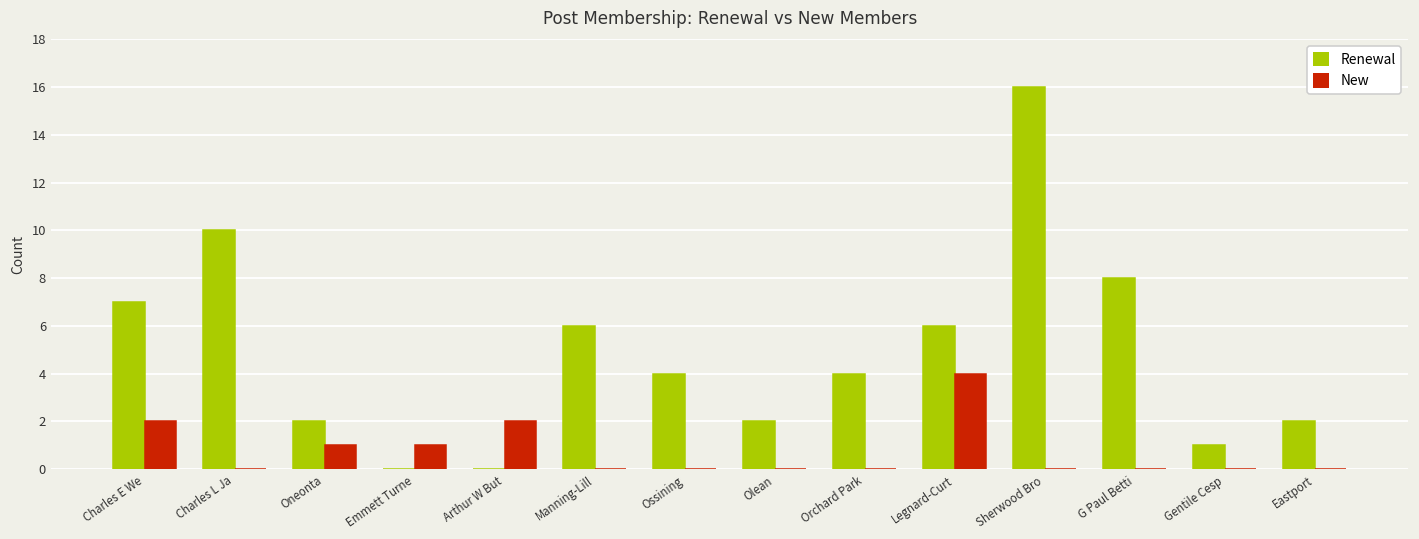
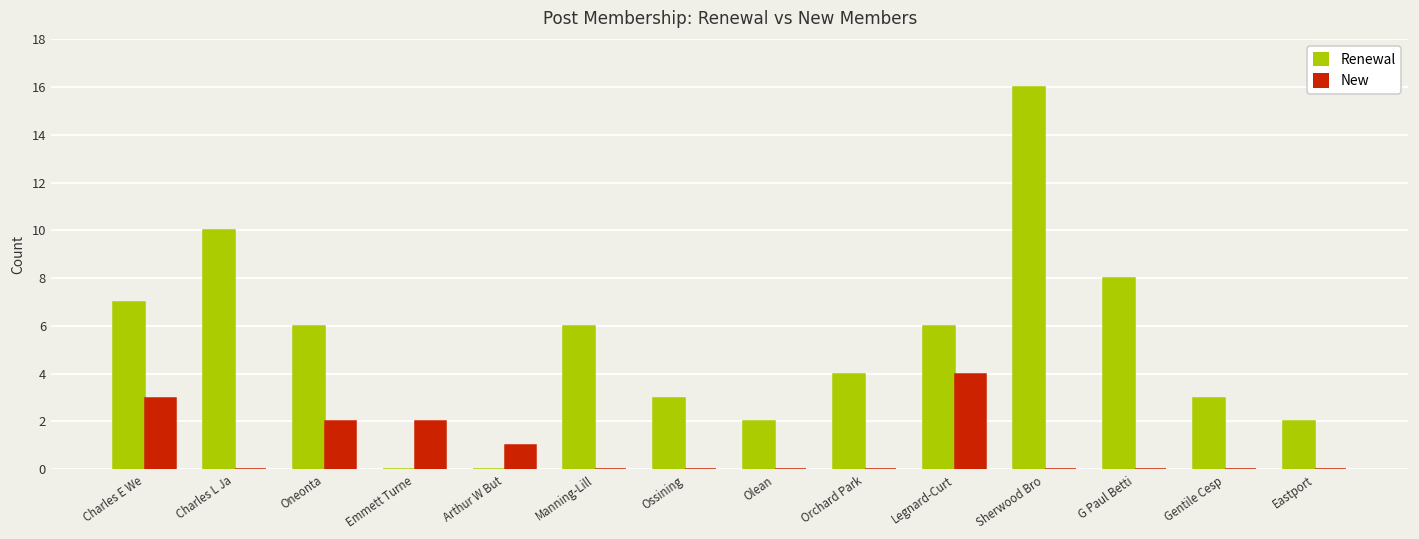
  {
    "Renewal": {
      "Charles E We": 7,
      "Charles L Ja": 10,
-     "Oneonta": 2,
+     "Oneonta": 6,
      "Emmett Turne": 0,
      "Arthur W But": 0,
      "Manning-Lill": 6,
-     "Ossining": 4,
+     "Ossining": 3,
      "Olean": 2,
      "Orchard Park": 4,
      "Legnard-Curt": 6,
      "Sherwood Bro": 16,
      "G Paul Betti": 8,
-     "Gentile Cesp": 1,
+     "Gentile Cesp": 3,
      "Eastport": 2
    },
    "New": {
-     "Charles E We": 2,
+     "Charles E We": 3,
      "Charles L Ja": 0,
-     "Oneonta": 1,
-     "Emmett Turne": 1,
-     "Arthur W But": 2,
+     "Oneonta": 2,
+     "Emmett Turne": 2,
+     "Arthur W But": 1,
      "Manning-Lill": 0,
      "Ossining": 0,
      "Olean": 0,
      "Orchard Park": 0,
      "Legnard-Curt": 4,
      "Sherwood Bro": 0,
      "G Paul Betti": 0,
      "Gentile Cesp": 0,
      "Eastport": 0
    }
  }
